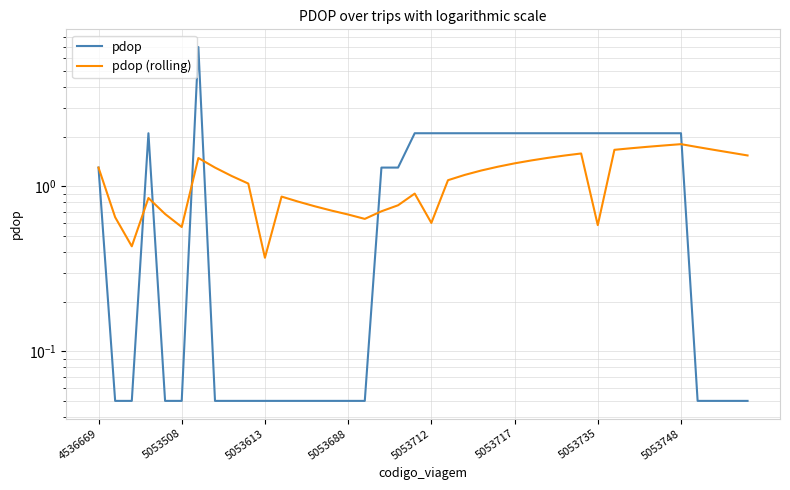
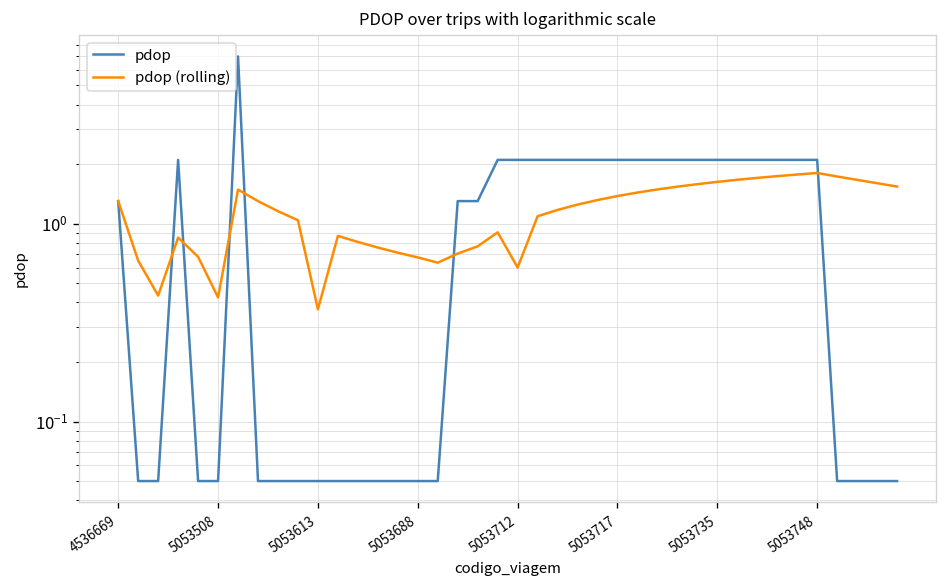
  {
    "pdop": {
      "5053508": 0.05,
      "5053613": 0.05,
      "5053688": 0.05,
      "5053712": 2.1,
      "5053717": 2.1,
      "5053735": 2.1,
      "5053748": 2.1
    },
    "pdop (rolling)": {
-     "5053508": 0.57,
+     "5053508": 0.42,
      "5053613": 0.37,
      "5053688": 0.68,
      "5053712": 0.60,
      "5053717": 1.4,
-     "5053735": 0.58,
+     "5053735": 1.6,
      "5053748": 1.8
    }
  }
